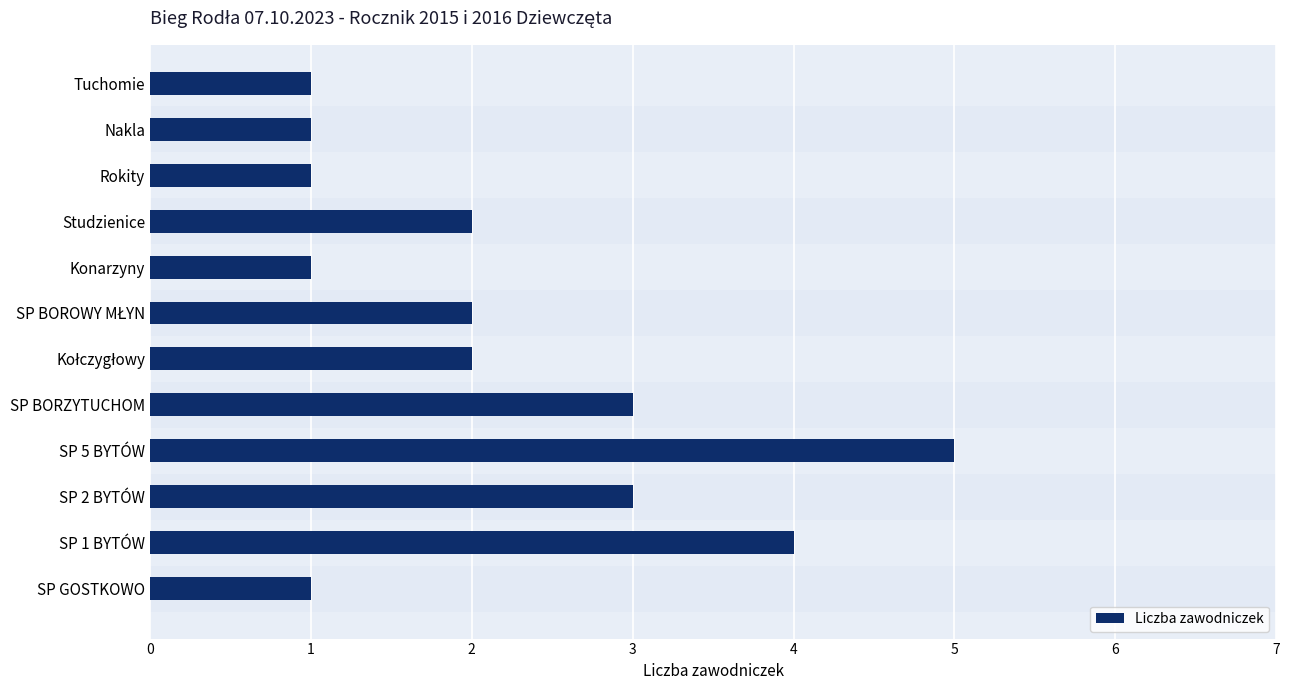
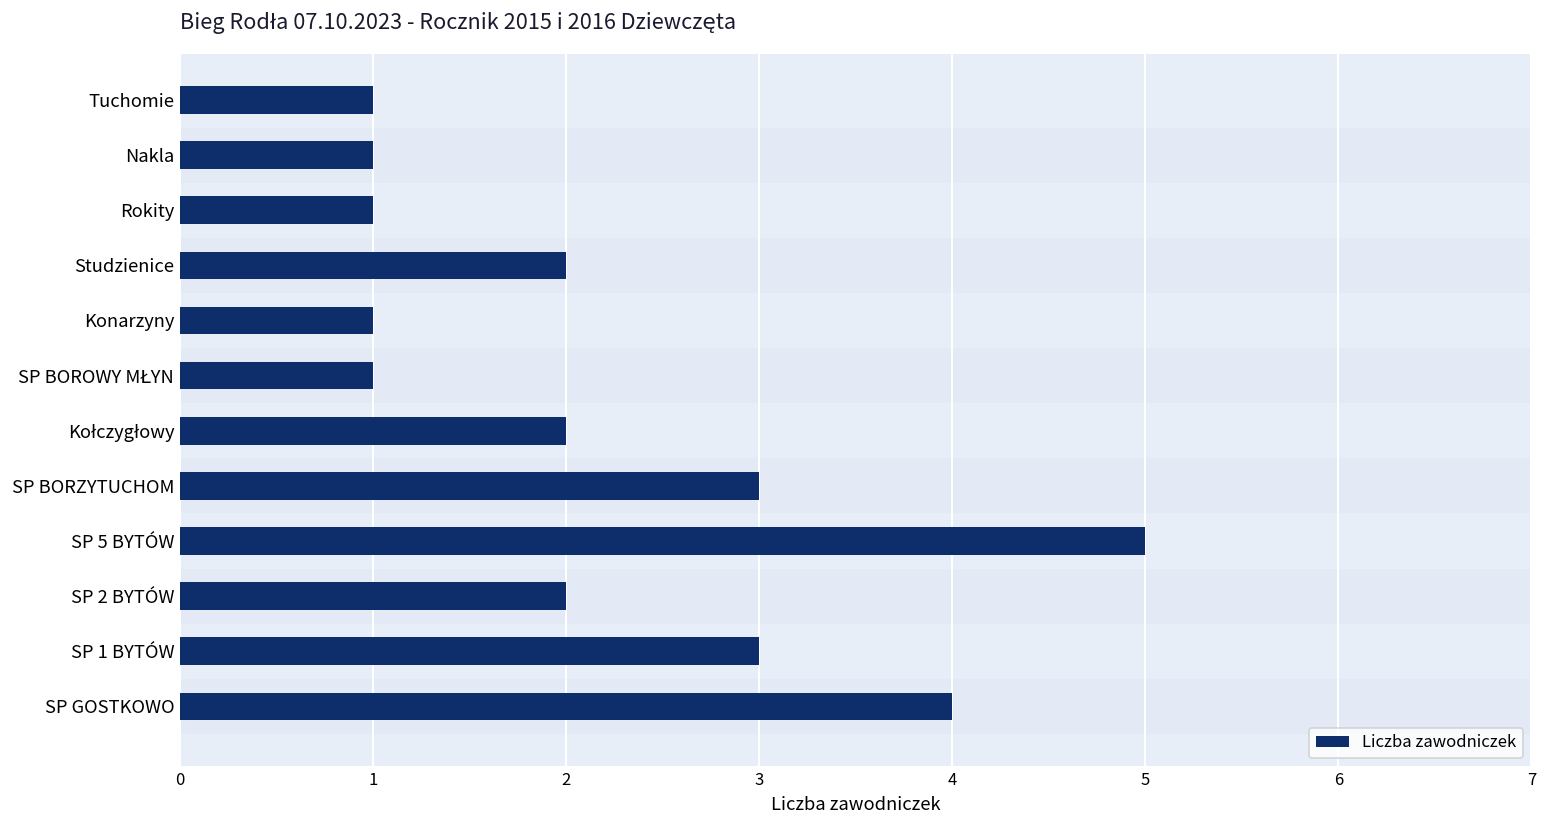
  {
    "Tuchomie": 1,
    "Nakla": 1,
    "Rokity": 1,
    "Studzienice": 2,
    "Konarzyny": 1,
-   "SP BOROWY MŁYN": 2,
+   "SP BOROWY MŁYN": 1,
    "Kołczygłowy": 2,
    "SP BORZYTUCHOM": 3,
    "SP 5 BYTÓW": 5,
-   "SP 2 BYTÓW": 3,
-   "SP 1 BYTÓW": 4,
-   "SP GOSTKOWO": 1
+   "SP 2 BYTÓW": 2,
+   "SP 1 BYTÓW": 3,
+   "SP GOSTKOWO": 4
  }
